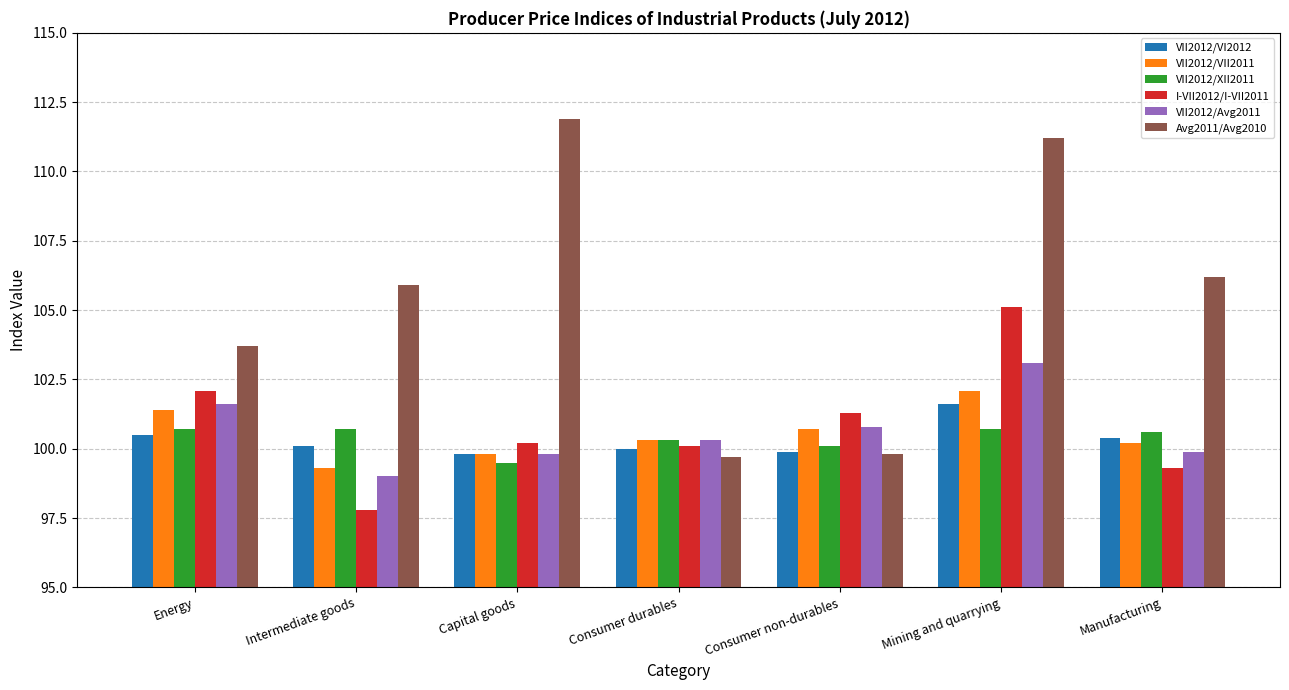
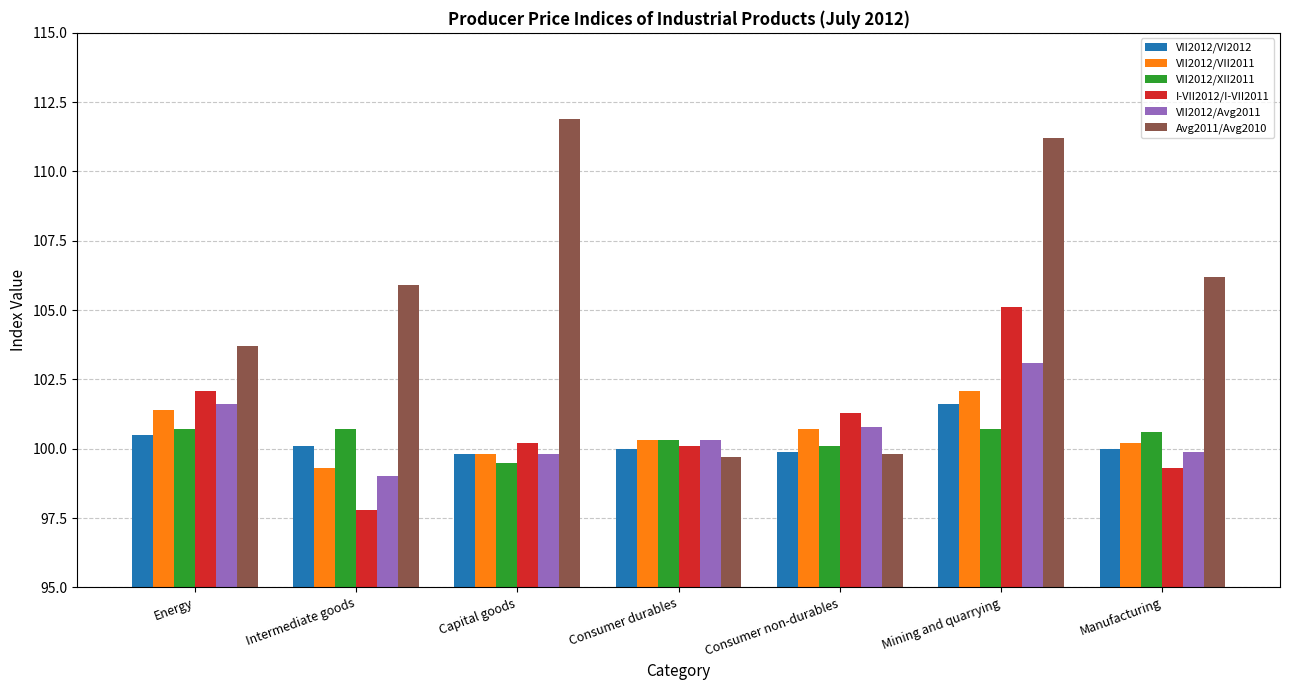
  {
    "VII2012/VI2012": {
      "Energy": 100.5,
      "Intermediate goods": 100.1,
      "Capital goods": 99.8,
      "Consumer durables": 100.0,
      "Consumer non-durables": 99.9,
      "Mining and quarrying": 101.6,
-     "Manufacturing": 100.4
+     "Manufacturing": 100.0
    },
    "VII2012/VII2011": {
      "Energy": 101.4,
      "Intermediate goods": 99.3,
      "Capital goods": 99.8,
      "Consumer durables": 100.3,
      "Consumer non-durables": 100.7,
      "Mining and quarrying": 102.1,
      "Manufacturing": 100.2
    },
    "VII2012/XII2011": {
      "Energy": 100.7,
      "Intermediate goods": 100.7,
      "Capital goods": 99.5,
      "Consumer durables": 100.3,
      "Consumer non-durables": 100.1,
      "Mining and quarrying": 100.7,
      "Manufacturing": 100.6
    },
    "I-VII2012/I-VII2011": {
      "Energy": 102.1,
      "Intermediate goods": 97.8,
      "Capital goods": 100.2,
      "Consumer durables": 100.1,
      "Consumer non-durables": 101.3,
      "Mining and quarrying": 105.1,
      "Manufacturing": 99.3
    },
    "VII2012/Avg2011": {
      "Energy": 101.6,
      "Intermediate goods": 99.0,
      "Capital goods": 99.8,
      "Consumer durables": 100.3,
      "Consumer non-durables": 100.8,
      "Mining and quarrying": 103.1,
      "Manufacturing": 99.9
    },
    "Avg2011/Avg2010": {
      "Energy": 103.7,
      "Intermediate goods": 105.9,
      "Capital goods": 111.9,
      "Consumer durables": 99.7,
      "Consumer non-durables": 99.8,
      "Mining and quarrying": 111.2,
      "Manufacturing": 106.2
    }
  }
